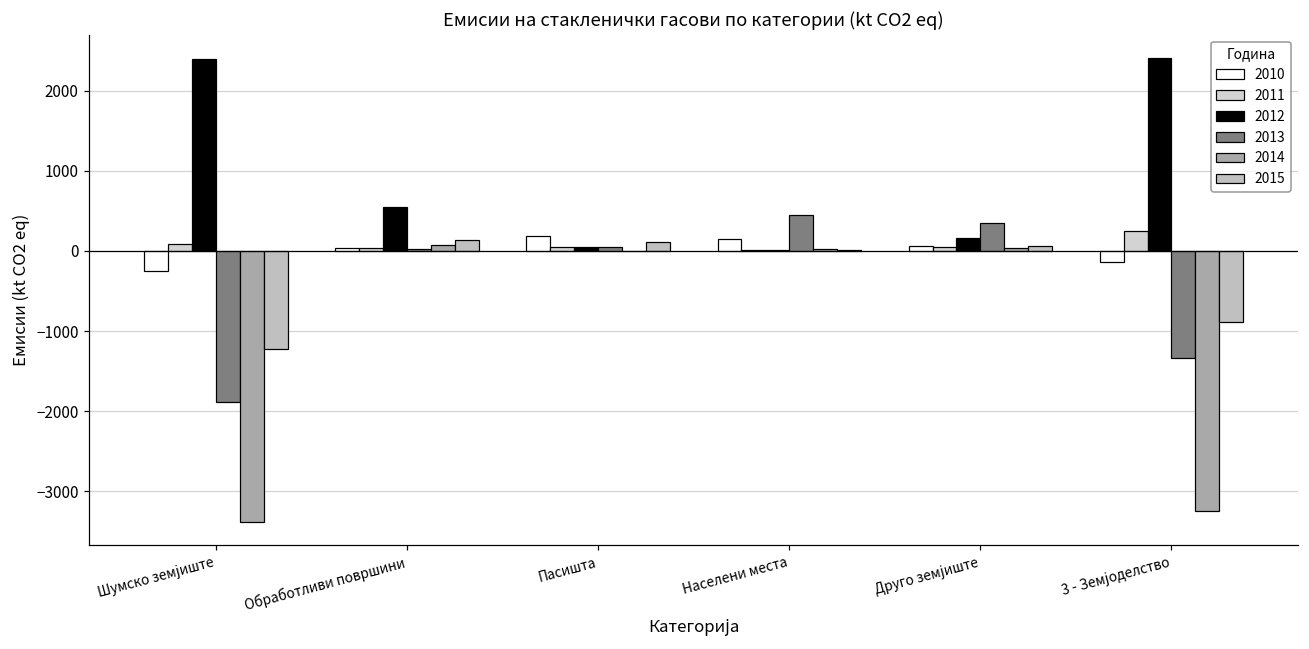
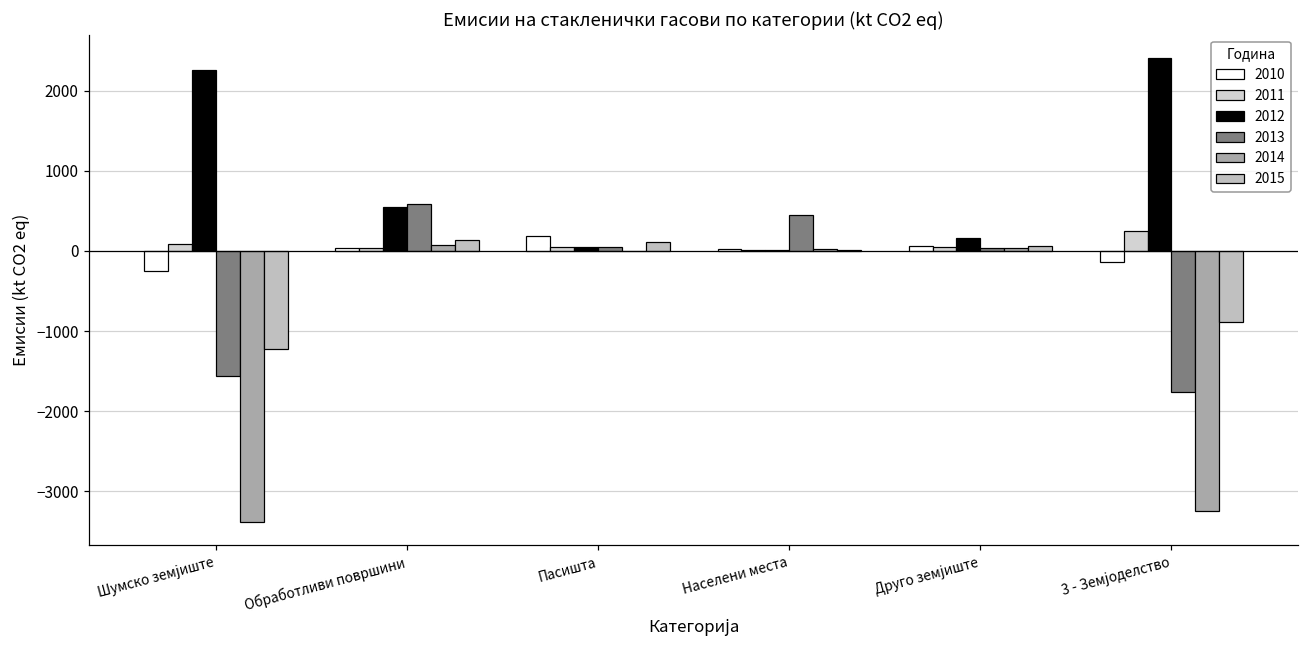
  {
    "2010": {
      "Шумско земјиште": -300,
      "Обработливи површини": 0,
      "Пасишта": 200,
-     "Населени места": 200,
+     "Населени места": 0,
      "Друго земјиште": 100,
      "3 - Земјоделство": -100
    },
    "2012": {
-     "Шумско земјиште": 2400,
+     "Шумско земјиште": 2300,
      "Обработливи површини": 500,
      "Пасишта": 0,
      "Друго земјиште": 200,
      "3 - Земјоделство": 2400
    },
    "2013": {
-     "Шумско земјиште": -1900,
-     "Обработливи површини": 0,
+     "Шумско земјиште": -1600,
+     "Обработливи површини": 600,
      "Пасишта": 0,
      "Населени места": 400,
-     "Друго земјиште": 300,
-     "3 - Земјоделство": -1300
+     "Друго земјиште": 0,
+     "3 - Земјоделство": -1800
    }
  }
